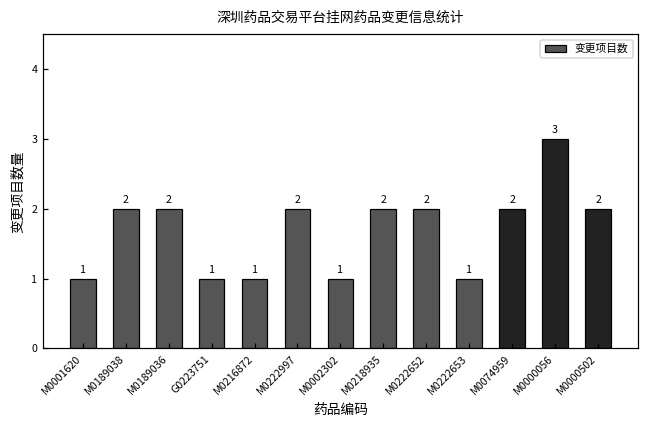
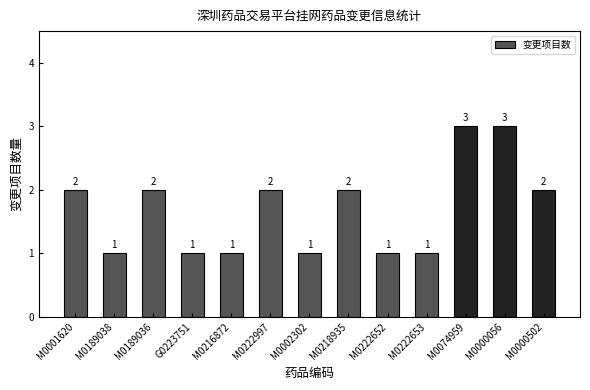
  {
-   "M0001620": 1,
-   "M0189038": 2,
+   "M0001620": 2,
+   "M0189038": 1,
    "M0189036": 2,
    "G0223751": 1,
    "M0216872": 1,
    "M0222997": 2,
    "M0002302": 1,
    "M0218935": 2,
-   "M0222652": 2,
+   "M0222652": 1,
    "M0222653": 1,
-   "M0074959": 2,
+   "M0074959": 3,
    "M0000056": 3,
    "M0000502": 2
  }
